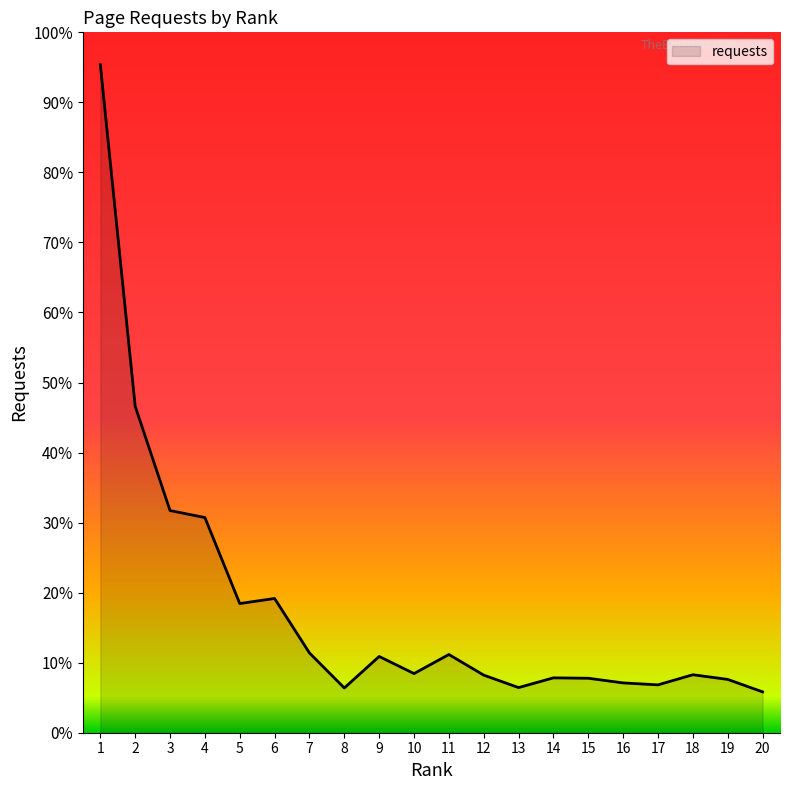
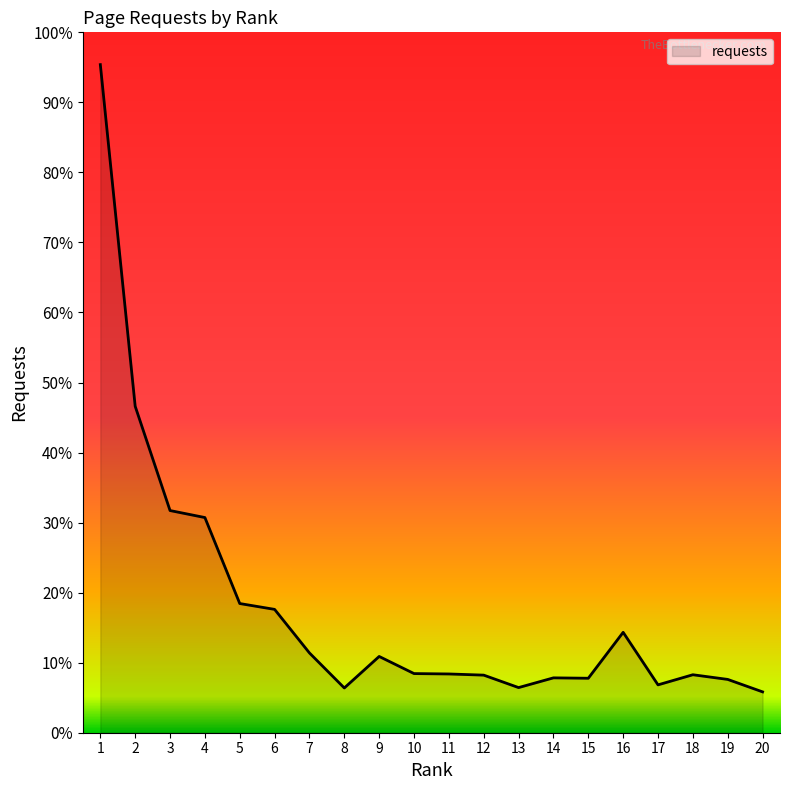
  {
    "1": "95%",
    "2": "47%",
    "3": "32%",
    "4": "31%",
    "5": "18%",
-   "6": "19%",
+   "6": "18%",
    "7": "11%",
    "8": "6%",
    "9": "11%",
    "10": "8%",
-   "11": "11%",
+   "11": "8%",
    "12": "8%",
    "13": "6%",
    "14": "8%",
    "15": "8%",
-   "16": "7%",
+   "16": "14%",
    "17": "7%",
    "18": "8%",
    "19": "8%",
    "20": "6%"
  }
